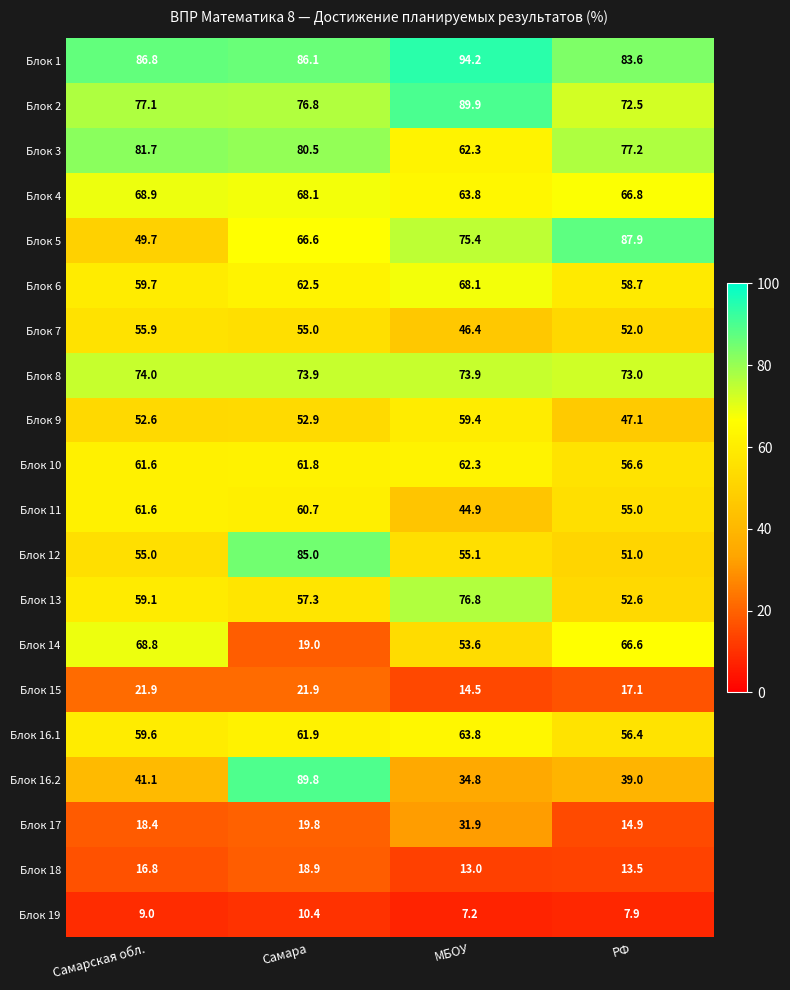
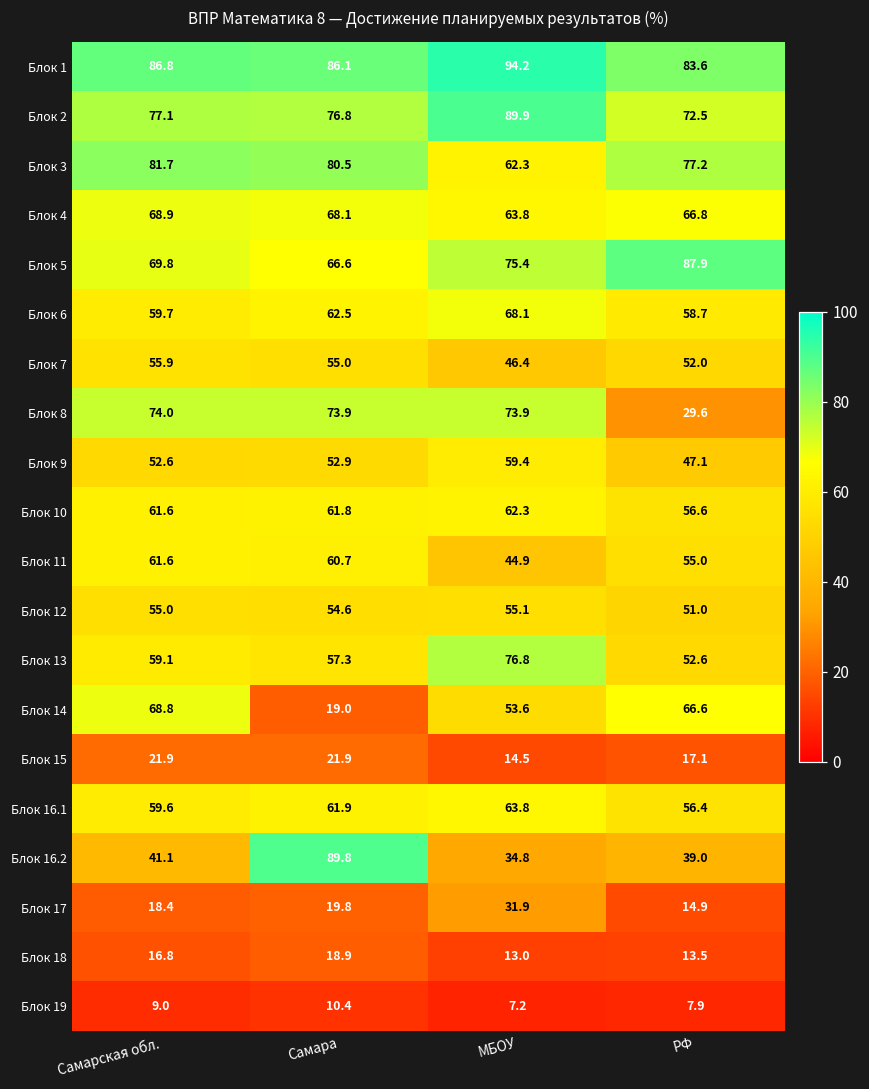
  {
    "Блок 1": {
      "Самарская обл.": 86.8,
      "Самара": 86.1,
      "МБОУ": 94.2,
      "РФ": 83.6
    },
    "Блок 2": {
      "Самарская обл.": 77.1,
      "Самара": 76.8,
      "МБОУ": 89.9,
      "РФ": 72.5
    },
    "Блок 3": {
      "Самарская обл.": 81.7,
      "Самара": 80.5,
      "МБОУ": 62.3,
      "РФ": 77.2
    },
    "Блок 4": {
      "Самарская обл.": 68.9,
      "Самара": 68.1,
      "МБОУ": 63.8,
      "РФ": 66.8
    },
    "Блок 5": {
-     "Самарская обл.": 49.7,
+     "Самарская обл.": 69.8,
      "Самара": 66.6,
      "МБОУ": 75.4,
      "РФ": 87.9
    },
    "Блок 6": {
      "Самарская обл.": 59.7,
      "Самара": 62.5,
      "МБОУ": 68.1,
      "РФ": 58.7
    },
    "Блок 7": {
      "Самарская обл.": 55.9,
      "Самара": 55.0,
      "МБОУ": 46.4,
      "РФ": 52.0
    },
    "Блок 8": {
      "Самарская обл.": 74.0,
      "Самара": 73.9,
      "МБОУ": 73.9,
-     "РФ": 73.0
+     "РФ": 29.6
    },
    "Блок 9": {
      "Самарская обл.": 52.6,
      "Самара": 52.9,
      "МБОУ": 59.4,
      "РФ": 47.1
    },
    "Блок 10": {
      "Самарская обл.": 61.6,
      "Самара": 61.8,
      "МБОУ": 62.3,
      "РФ": 56.6
    },
    "Блок 11": {
      "Самарская обл.": 61.6,
      "Самара": 60.7,
      "МБОУ": 44.9,
      "РФ": 55.0
    },
    "Блок 12": {
      "Самарская обл.": 55.0,
-     "Самара": 85.0,
+     "Самара": 54.6,
      "МБОУ": 55.1,
      "РФ": 51.0
    },
    "Блок 13": {
      "Самарская обл.": 59.1,
      "Самара": 57.3,
      "МБОУ": 76.8,
      "РФ": 52.6
    },
    "Блок 14": {
      "Самарская обл.": 68.8,
      "Самара": 19.0,
      "МБОУ": 53.6,
      "РФ": 66.6
    },
    "Блок 15": {
      "Самарская обл.": 21.9,
      "Самара": 21.9,
      "МБОУ": 14.5,
      "РФ": 17.1
    },
    "Блок 16.1": {
      "Самарская обл.": 59.6,
      "Самара": 61.9,
      "МБОУ": 63.8,
      "РФ": 56.4
    },
    "Блок 16.2": {
      "Самарская обл.": 41.1,
      "Самара": 89.8,
      "МБОУ": 34.8,
      "РФ": 39.0
    },
    "Блок 17": {
      "Самарская обл.": 18.4,
      "Самара": 19.8,
      "МБОУ": 31.9,
      "РФ": 14.9
    },
    "Блок 18": {
      "Самарская обл.": 16.8,
      "Самара": 18.9,
      "МБОУ": 13.0,
      "РФ": 13.5
    },
    "Блок 19": {
      "Самарская обл.": 9.0,
      "Самара": 10.4,
      "МБОУ": 7.2,
      "РФ": 7.9
    }
  }
